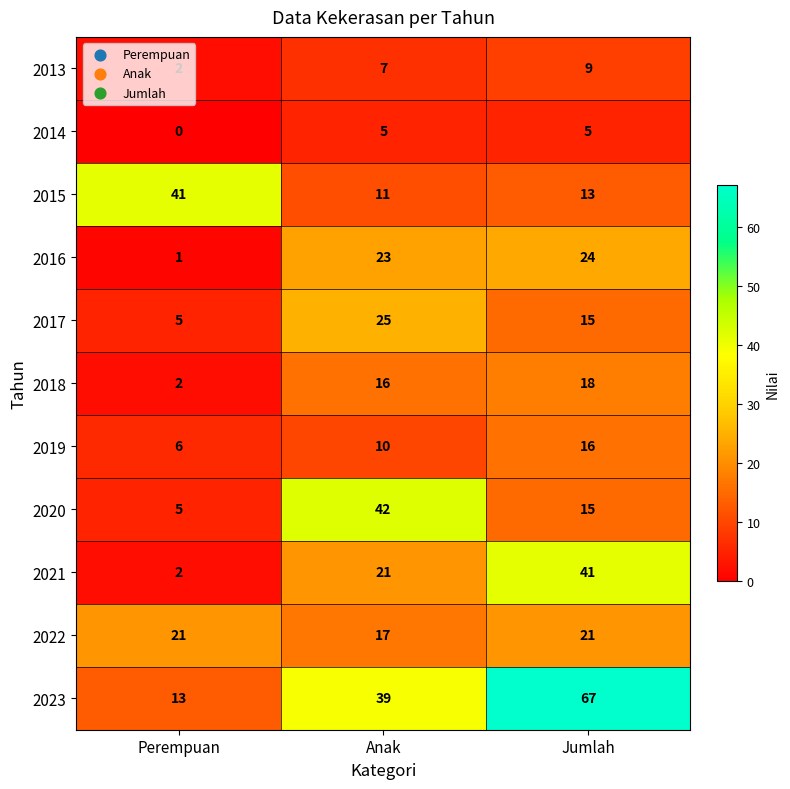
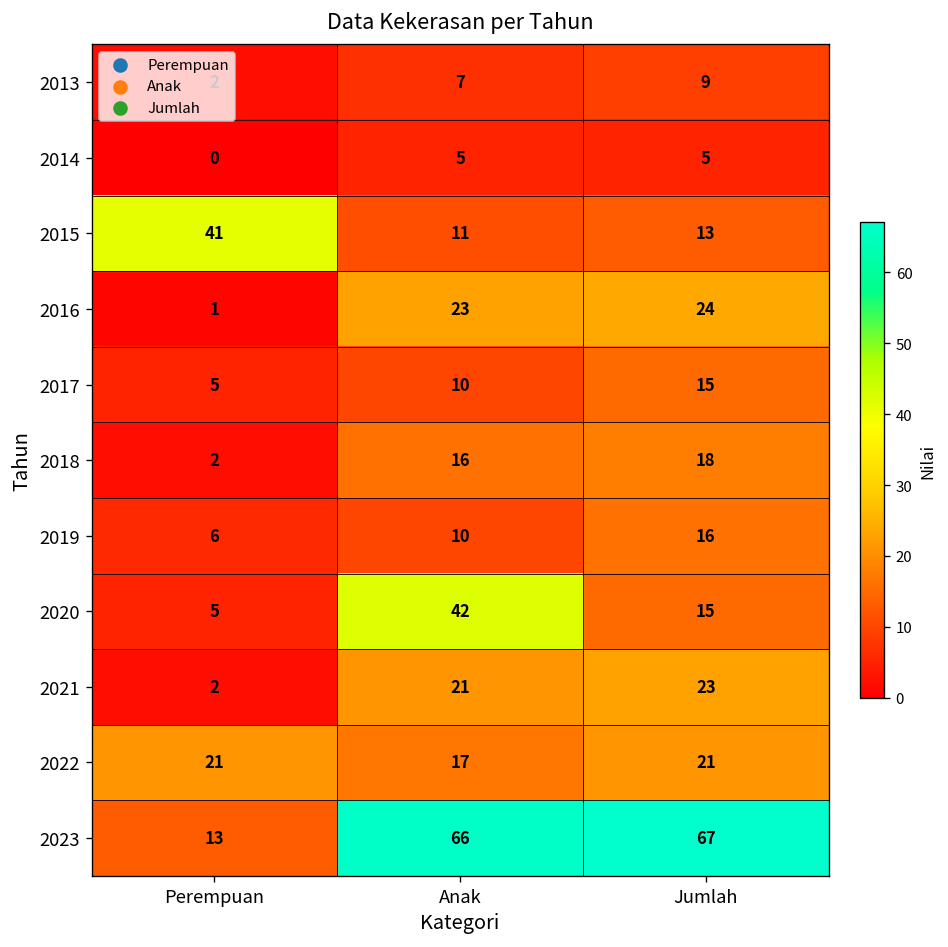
  {
    "2013": {
      "Anak": 7,
      "Jumlah": 9
    },
    "2014": {
      "Perempuan": 0,
      "Anak": 5,
      "Jumlah": 5
    },
    "2015": {
      "Perempuan": 41,
      "Anak": 11,
      "Jumlah": 13
    },
    "2016": {
      "Perempuan": 1,
      "Anak": 23,
      "Jumlah": 24
    },
    "2017": {
      "Perempuan": 5,
-     "Anak": 25,
+     "Anak": 10,
      "Jumlah": 15
    },
    "2018": {
      "Perempuan": 2,
      "Anak": 16,
      "Jumlah": 18
    },
    "2019": {
      "Perempuan": 6,
      "Anak": 10,
      "Jumlah": 16
    },
    "2020": {
      "Perempuan": 5,
      "Anak": 42,
      "Jumlah": 15
    },
    "2021": {
      "Perempuan": 2,
      "Anak": 21,
-     "Jumlah": 41
+     "Jumlah": 23
    },
    "2022": {
      "Perempuan": 21,
      "Anak": 17,
      "Jumlah": 21
    },
    "2023": {
      "Perempuan": 13,
-     "Anak": 39,
+     "Anak": 66,
      "Jumlah": 67
    }
  }
